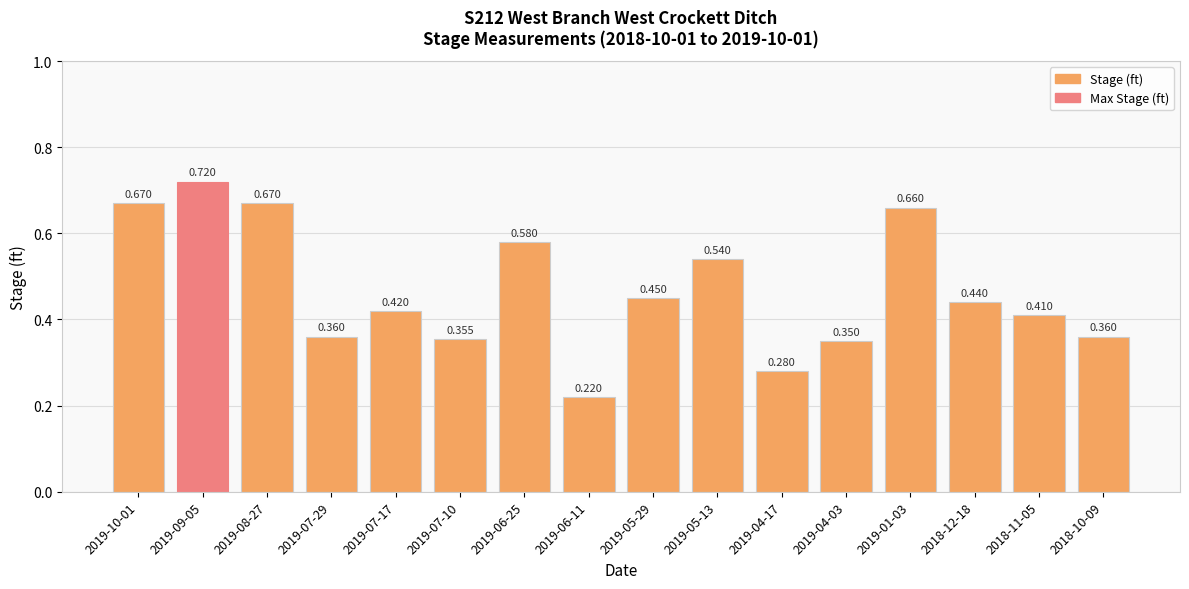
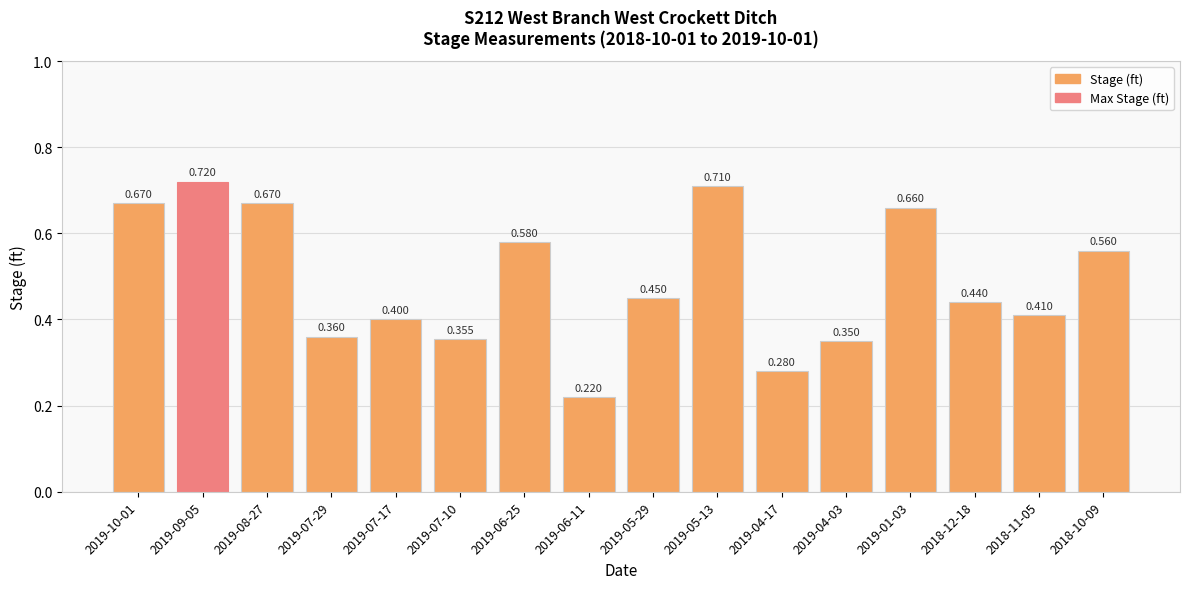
  {
    "2019-10-01": 0.670,
    "2019-09-05": 0.720,
    "2019-08-27": 0.670,
    "2019-07-29": 0.360,
-   "2019-07-17": 0.420,
+   "2019-07-17": 0.400,
    "2019-07-10": 0.355,
    "2019-06-25": 0.580,
    "2019-06-11": 0.220,
    "2019-05-29": 0.450,
-   "2019-05-13": 0.540,
+   "2019-05-13": 0.710,
    "2019-04-17": 0.280,
    "2019-04-03": 0.350,
    "2019-01-03": 0.660,
    "2018-12-18": 0.440,
    "2018-11-05": 0.410,
-   "2018-10-09": 0.360
+   "2018-10-09": 0.560
  }
